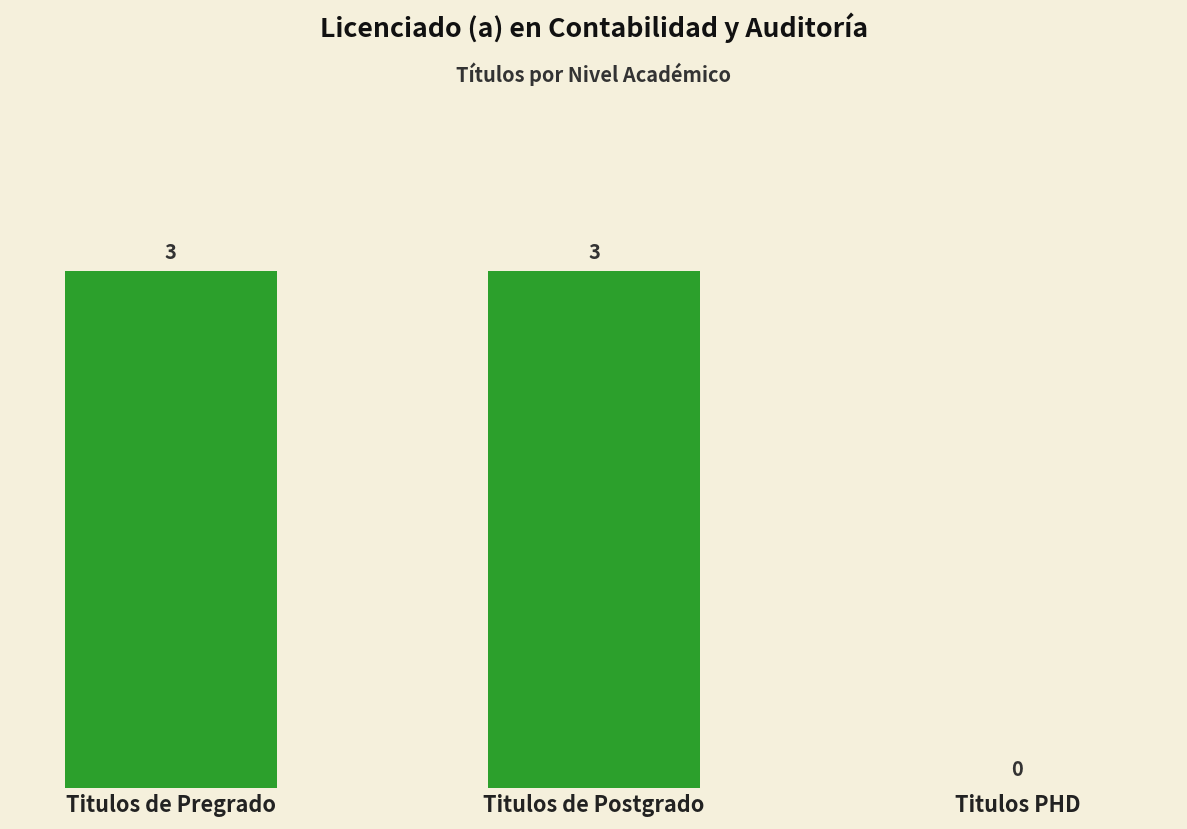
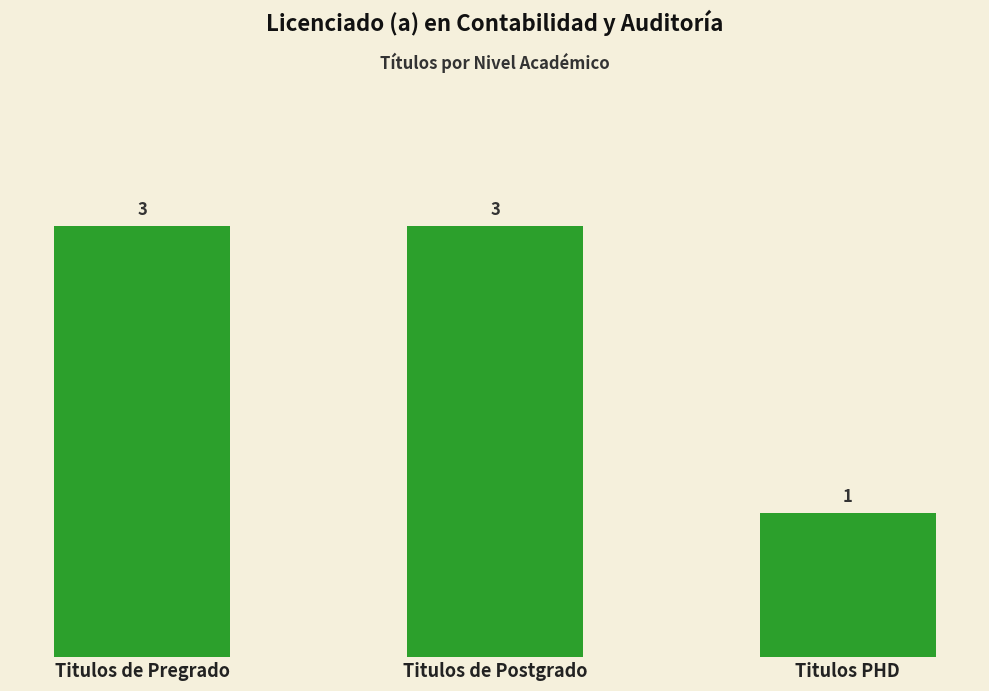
  {
    "Titulos de Pregrado": 3,
    "Titulos de Postgrado": 3,
-   "Titulos PHD": 0
+   "Titulos PHD": 1
  }
